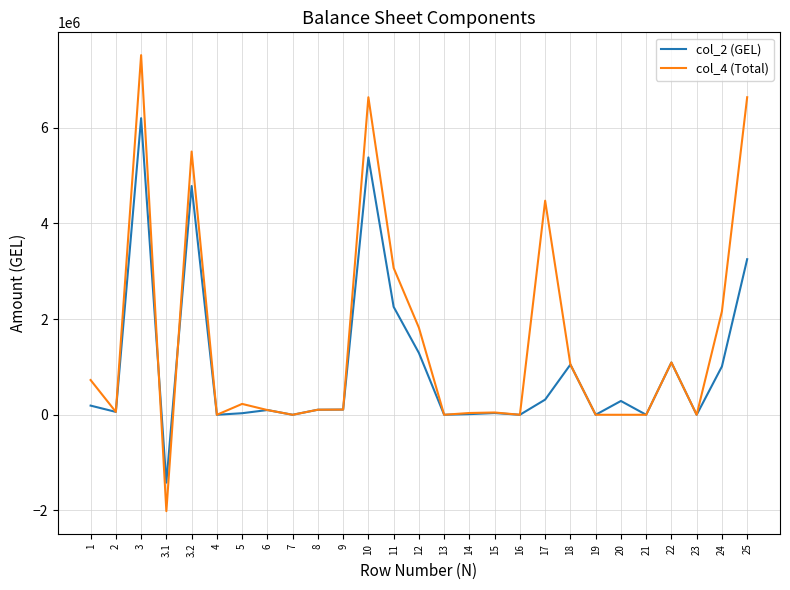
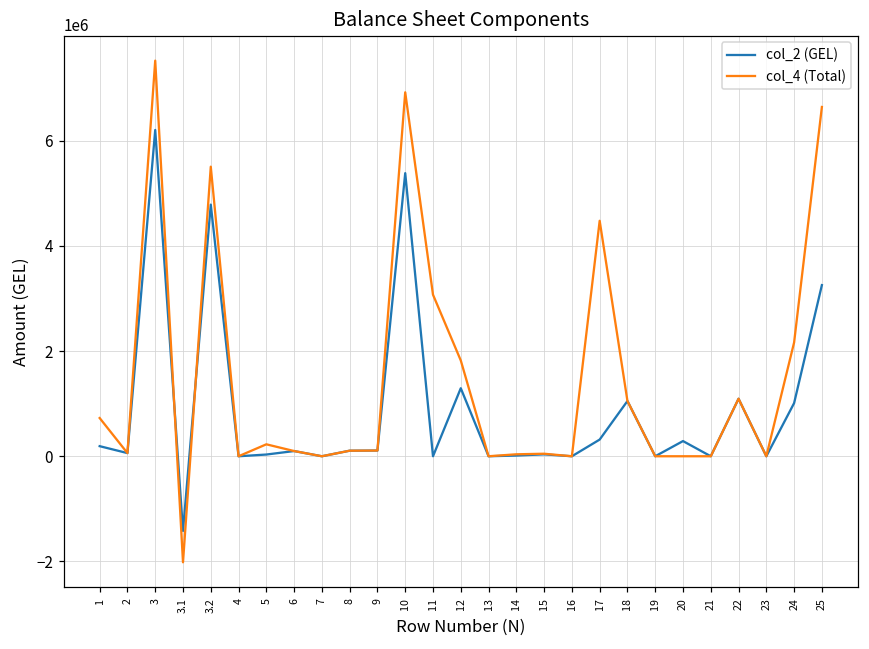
  {
    "col_2 (GEL)": {
      "1": 200000,
      "3": 6200000,
      "3.1": -1400000,
      "3.2": 4800000,
      "5": 0,
      "10": 5400000,
-     "11": 2300000,
+     "11": 0,
      "12": 1300000,
      "17": 300000,
      "20": 300000,
      "24": 1000000,
      "25": 3300000
    },
    "col_4 (Total)": {
      "1": 700000,
      "3": 7500000,
      "3.1": -2000000,
      "3.2": 5500000,
      "5": 200000,
-     "10": 6600000,
+     "10": 6900000,
      "11": 3100000,
      "12": 1800000,
      "17": 4500000,
      "20": 0,
      "24": 2200000,
      "25": 6600000
    }
  }
